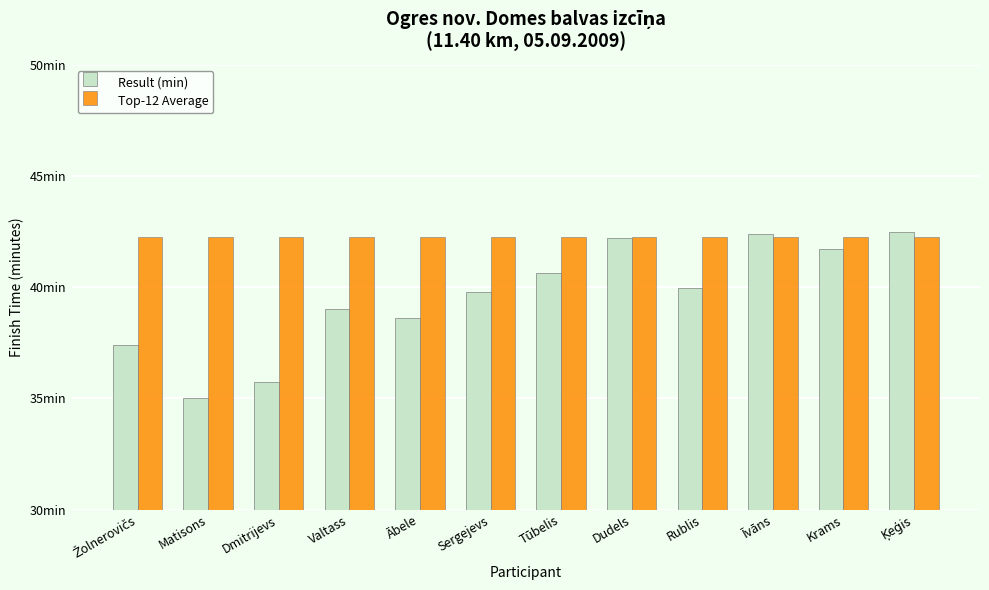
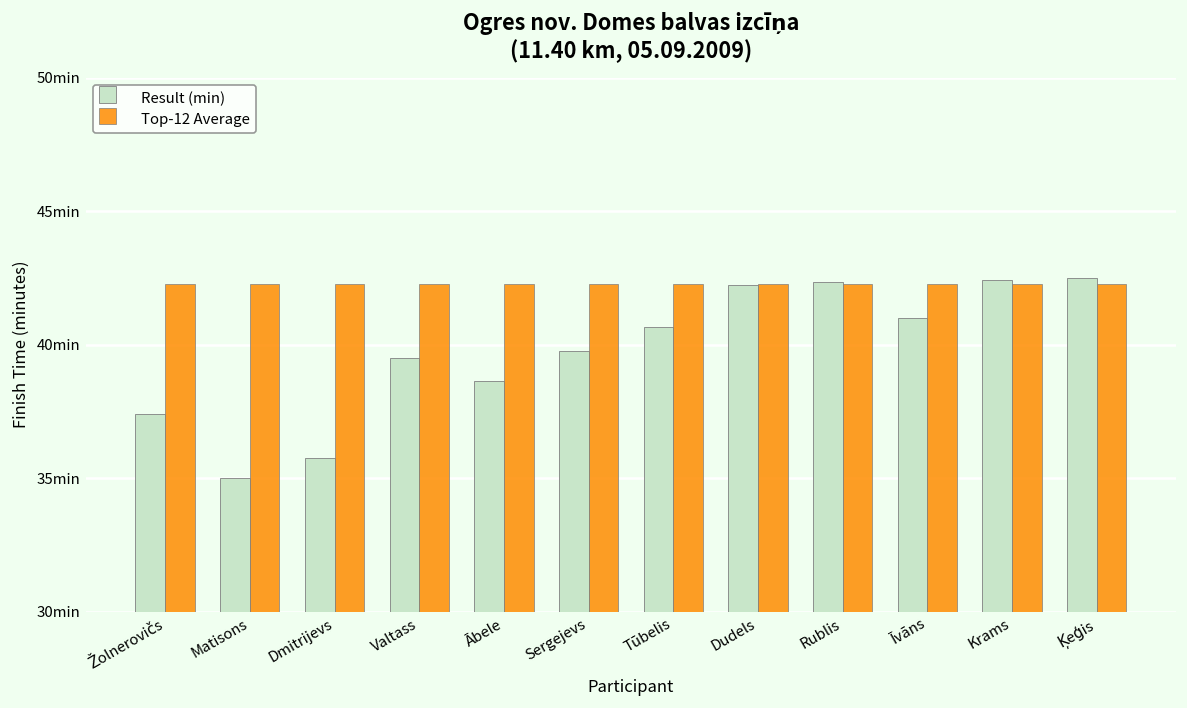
  {
    "Result (min)": {
      "Žolnerovičs": "37.4min",
      "Matisons": "35.0min",
      "Dmitrijevs": "35.8min",
-     "Valtass": "39.0min",
+     "Valtass": "39.5min",
      "Ābele": "38.6min",
      "Sergejevs": "39.8min",
      "Tūbelis": "40.7min",
      "Dudels": "42.2min",
-     "Rublis": "40.0min",
-     "Īvāns": "42.4min",
-     "Krams": "41.7min",
+     "Rublis": "42.3min",
+     "Īvāns": "41.0min",
+     "Krams": "42.4min",
      "Ķeģis": "42.5min"
    },
    "Top-12 Average": {
      "Žolnerovičs": "42.3min",
      "Matisons": "42.3min",
      "Dmitrijevs": "42.3min",
      "Valtass": "42.3min",
      "Ābele": "42.3min",
      "Sergejevs": "42.3min",
      "Tūbelis": "42.3min",
      "Dudels": "42.3min",
      "Rublis": "42.3min",
      "Īvāns": "42.3min",
      "Krams": "42.3min",
      "Ķeģis": "42.3min"
    }
  }
